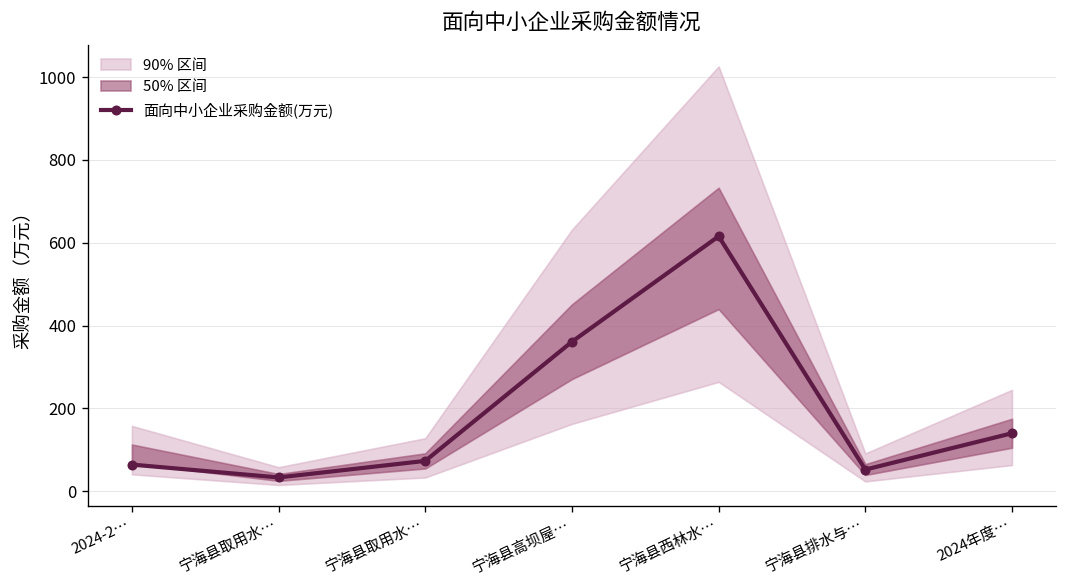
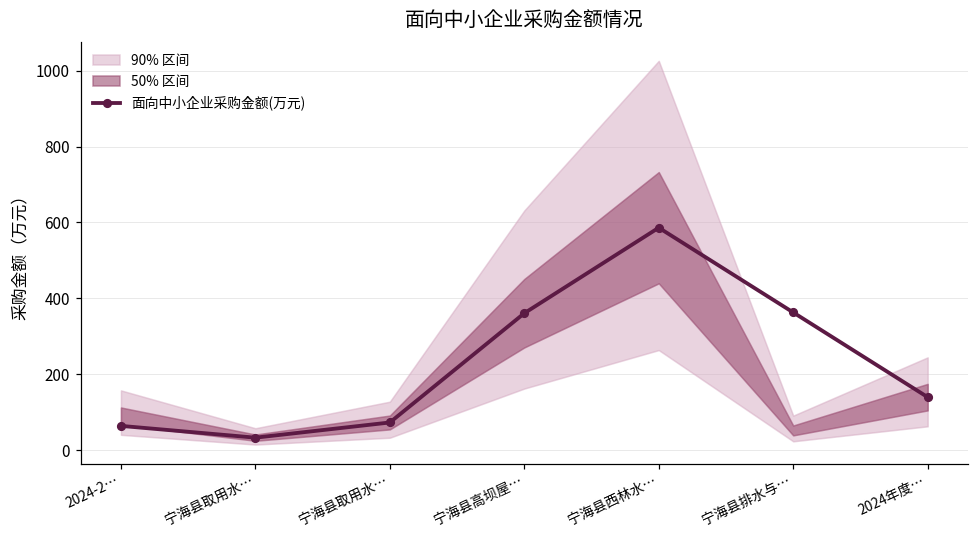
  {
    "面向中小企业采购金额(万元)": {
      "2024-2…": 60,
      "宁海县高坝屋…": 360,
-     "宁海县西林水…": 620,
-     "宁海县排水与…": 50,
+     "宁海县西林水…": 590,
+     "宁海县排水与…": 360,
      "2024年度…": 140
    }
  }
